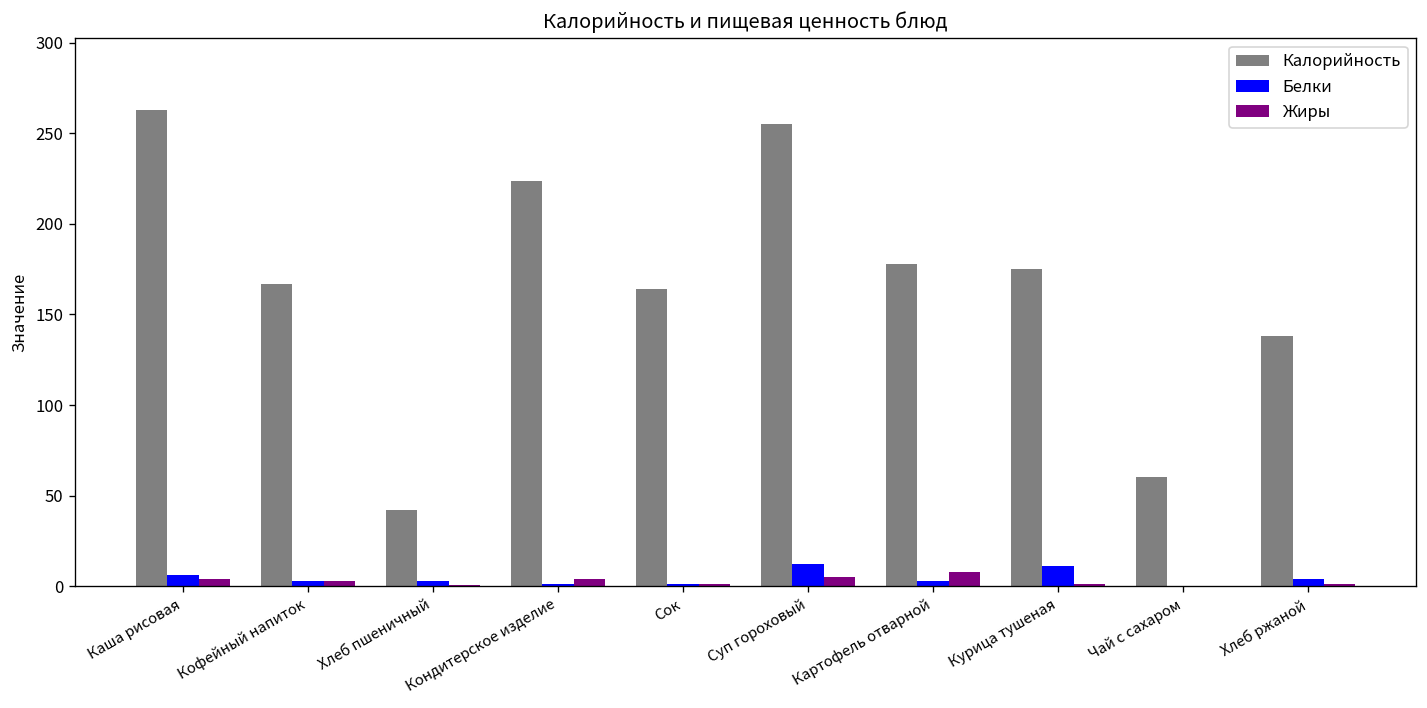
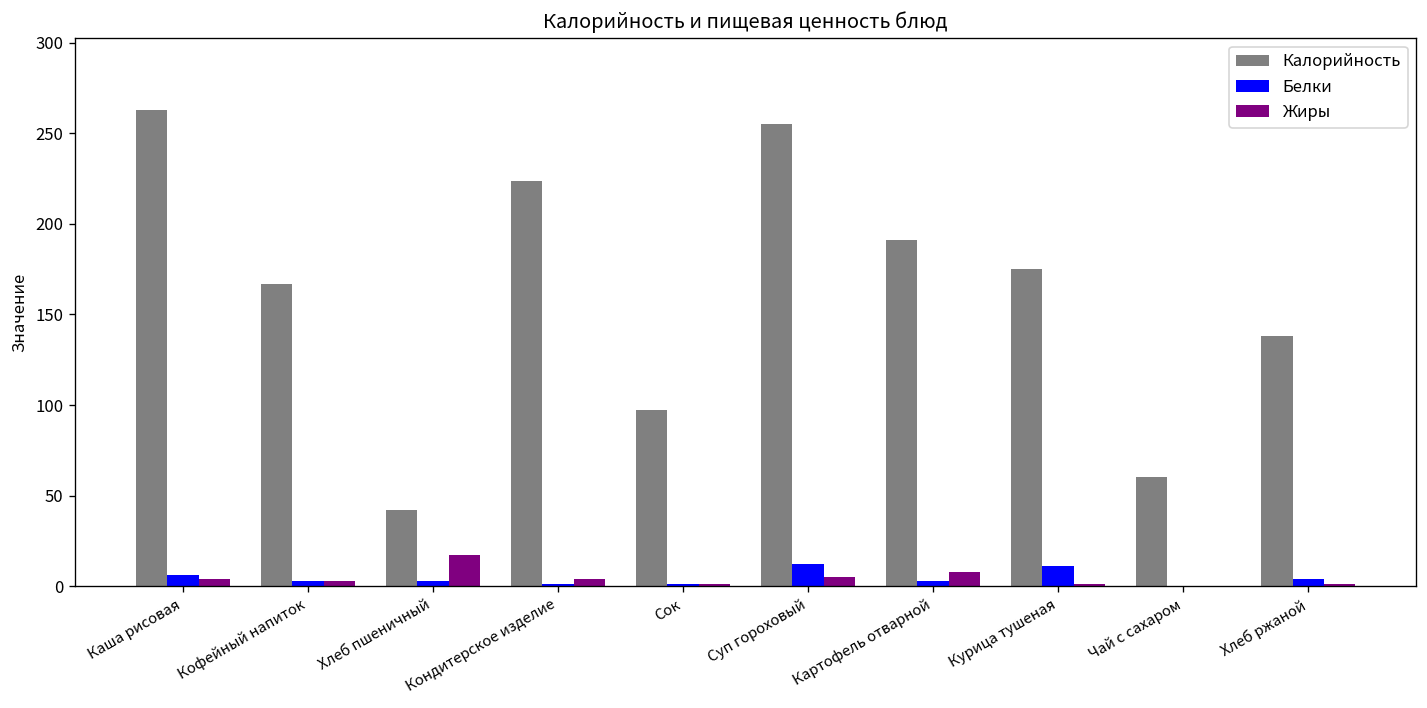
  {
    "Калорийность": {
      "Каша рисовая": 263,
      "Кофейный напиток": 167,
      "Хлеб пшеничный": 42,
      "Кондитерское изделие": 224,
-     "Сок": 164,
+     "Сок": 97,
      "Суп гороховый": 255,
-     "Картофель отварной": 178,
+     "Картофель отварной": 191,
      "Курица тушеная": 175,
      "Чай с сахаром": 60,
      "Хлеб ржаной": 138
    },
    "Белки": {
      "Каша рисовая": 6,
      "Кофейный напиток": 3,
      "Хлеб пшеничный": 3,
      "Суп гороховый": 12,
      "Картофель отварной": 3,
      "Курица тушеная": 11,
      "Чай с сахаром": 0,
      "Хлеб ржаной": 4
    },
    "Жиры": {
      "Каша рисовая": 4,
      "Кофейный напиток": 3,
-     "Хлеб пшеничный": 0,
+     "Хлеб пшеничный": 17,
      "Кондитерское изделие": 4,
      "Суп гороховый": 5,
      "Картофель отварной": 8,
      "Чай с сахаром": 0
    }
  }
